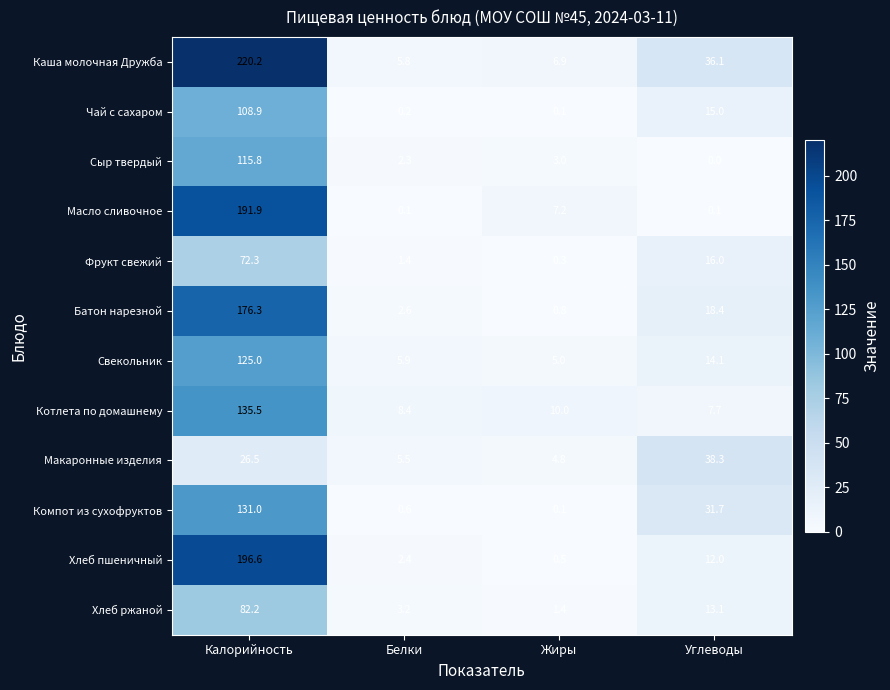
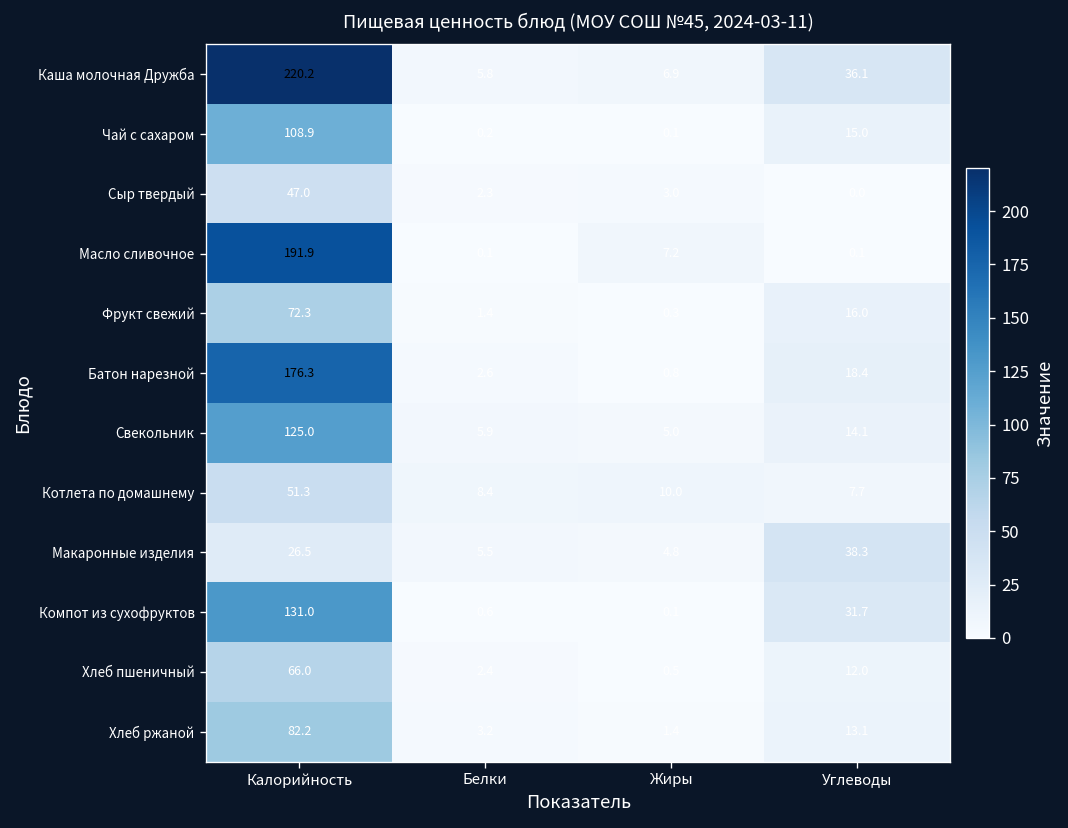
  {
    "Каша молочная Дружба": {
      "Калорийность": 220.2
    },
    "Чай с сахаром": {
      "Калорийность": 108.9
    },
    "Сыр твердый": {
-     "Калорийность": 115.8
+     "Калорийность": 47.0
    },
    "Масло сливочное": {
      "Калорийность": 191.9
    },
    "Фрукт свежий": {
      "Калорийность": 72.3
    },
    "Батон нарезной": {
      "Калорийность": 176.3
    },
    "Свекольник": {
      "Калорийность": 125.0
    },
    "Котлета по домашнему": {
-     "Калорийность": 135.5
+     "Калорийность": 51.3
    },
    "Компот из сухофруктов": {
      "Калорийность": 131.0
    },
    "Хлеб пшеничный": {
-     "Калорийность": 196.6
+     "Калорийность": 66.0
    },
    "Хлеб ржаной": {
      "Калорийность": 82.2
    }
  }
